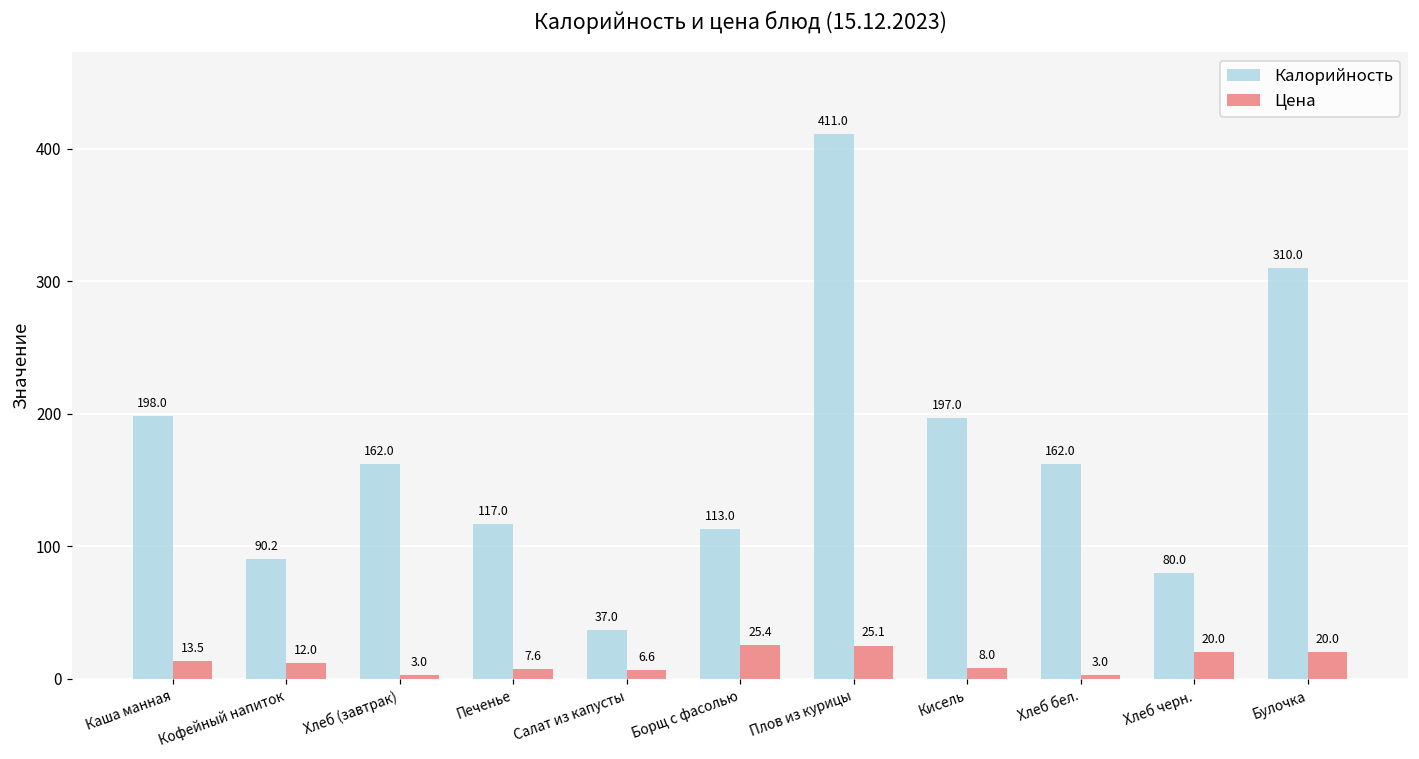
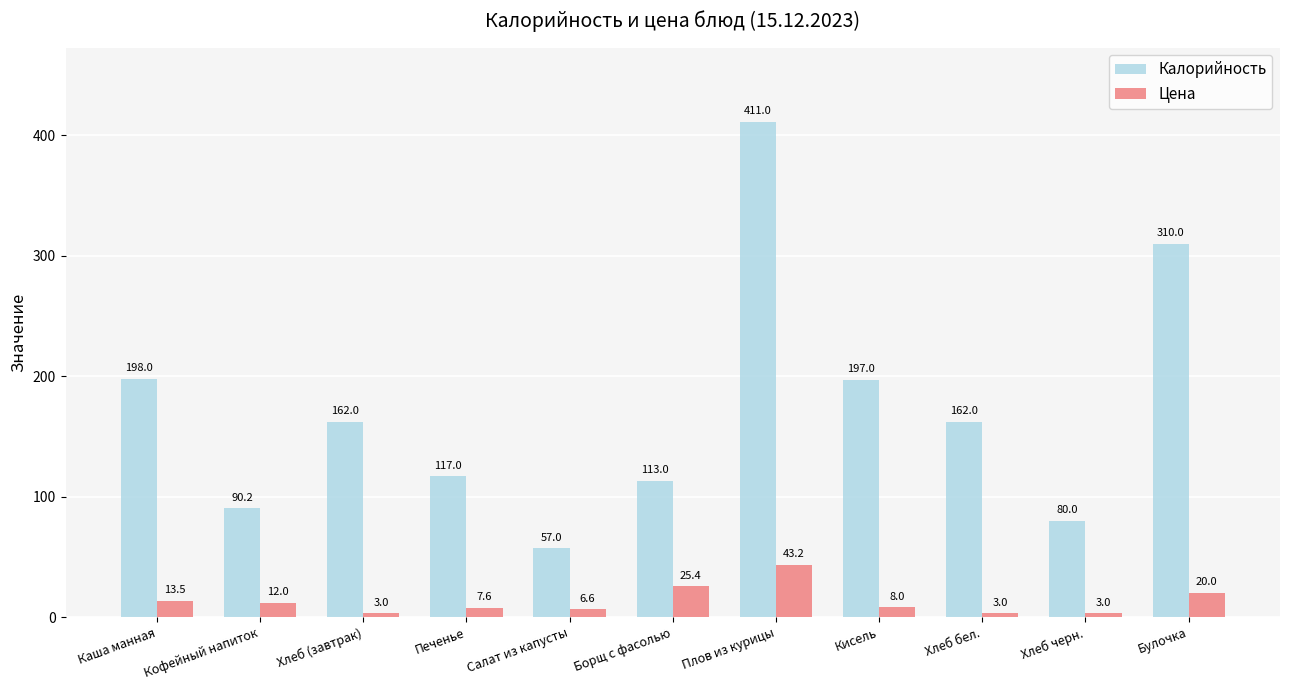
  {
    "Калорийность": {
      "Каша манная": 198.0,
      "Кофейный напиток": 90.2,
      "Хлеб (завтрак)": 162.0,
      "Печенье": 117.0,
-     "Салат из капусты": 37.0,
+     "Салат из капусты": 57.0,
      "Борщ с фасолью": 113.0,
      "Плов из курицы": 411.0,
      "Кисель": 197.0,
      "Хлеб бел.": 162.0,
      "Хлеб черн.": 80.0,
      "Булочка": 310.0
    },
    "Цена": {
      "Каша манная": 13.5,
      "Кофейный напиток": 12.0,
      "Хлеб (завтрак)": 3.0,
      "Печенье": 7.6,
      "Салат из капусты": 6.6,
      "Борщ с фасолью": 25.4,
-     "Плов из курицы": 25.1,
+     "Плов из курицы": 43.2,
      "Кисель": 8.0,
      "Хлеб бел.": 3.0,
-     "Хлеб черн.": 20.0,
+     "Хлеб черн.": 3.0,
      "Булочка": 20.0
    }
  }
